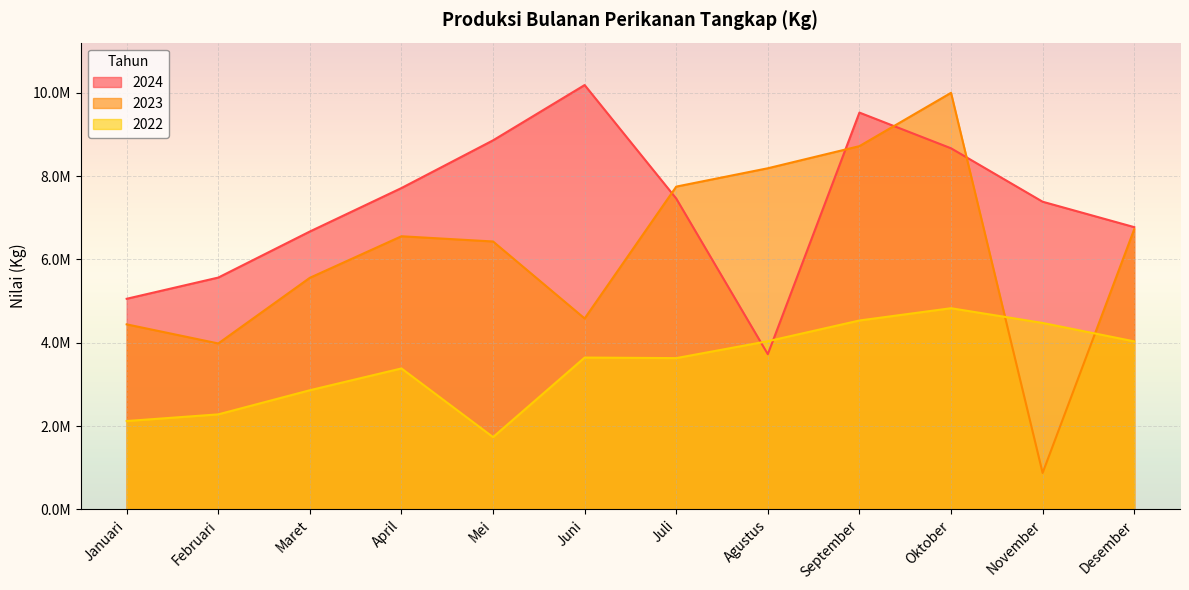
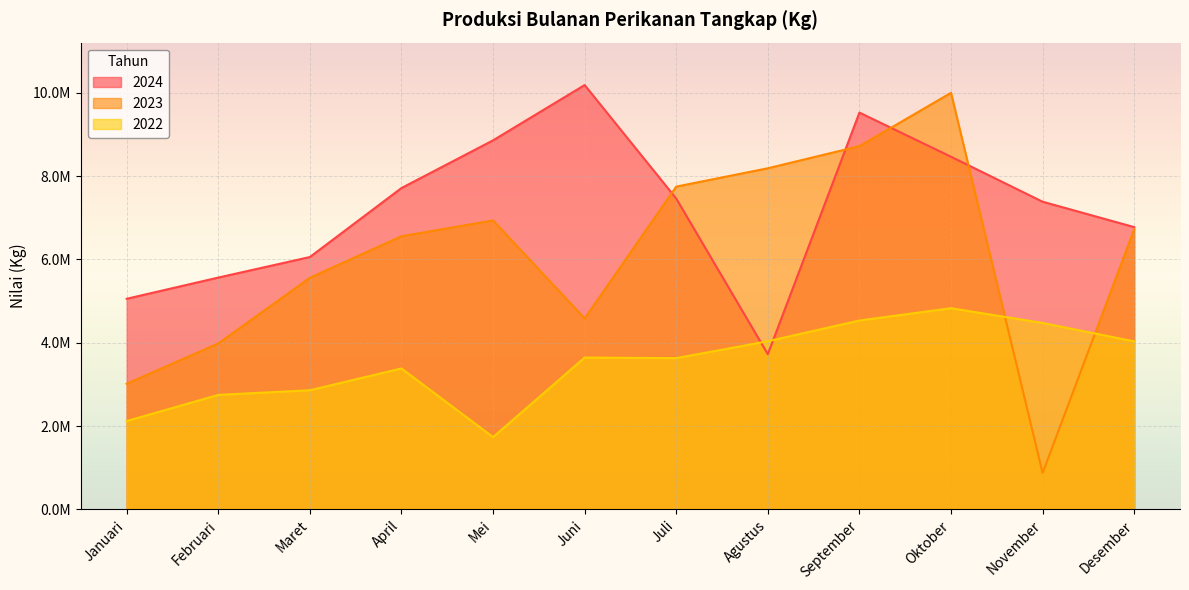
  {
    "2024": {
      "Januari": 5100000,
      "Februari": 5600000,
-     "Maret": 6700000,
+     "Maret": 6100000,
      "April": 7700000,
      "Mei": 8900000,
      "Juni": 10200000,
      "Juli": 7500000,
      "Agustus": 3700000,
      "September": 9500000,
-     "Oktober": 8700000,
+     "Oktober": 8500000,
      "November": 7400000
    },
    "2023": {
-     "Januari": 4400000,
+     "Januari": 3000000,
      "Februari": 4000000,
      "Maret": 5600000,
      "April": 6600000,
-     "Mei": 6400000,
+     "Mei": 6900000,
      "Juni": 4600000,
      "Juli": 7700000,
      "Agustus": 8200000,
      "September": 8700000,
      "Oktober": 10000000,
      "November": 900000
    },
    "2022": {
      "Januari": 2100000,
-     "Februari": 2300000,
+     "Februari": 2700000,
      "Maret": 2900000,
      "April": 3400000,
      "Mei": 1700000,
      "Juni": 3600000,
      "Juli": 3600000,
      "Agustus": 4000000,
      "September": 4500000,
      "Oktober": 4800000,
      "November": 4500000,
      "Desember": 4000000
    }
  }
